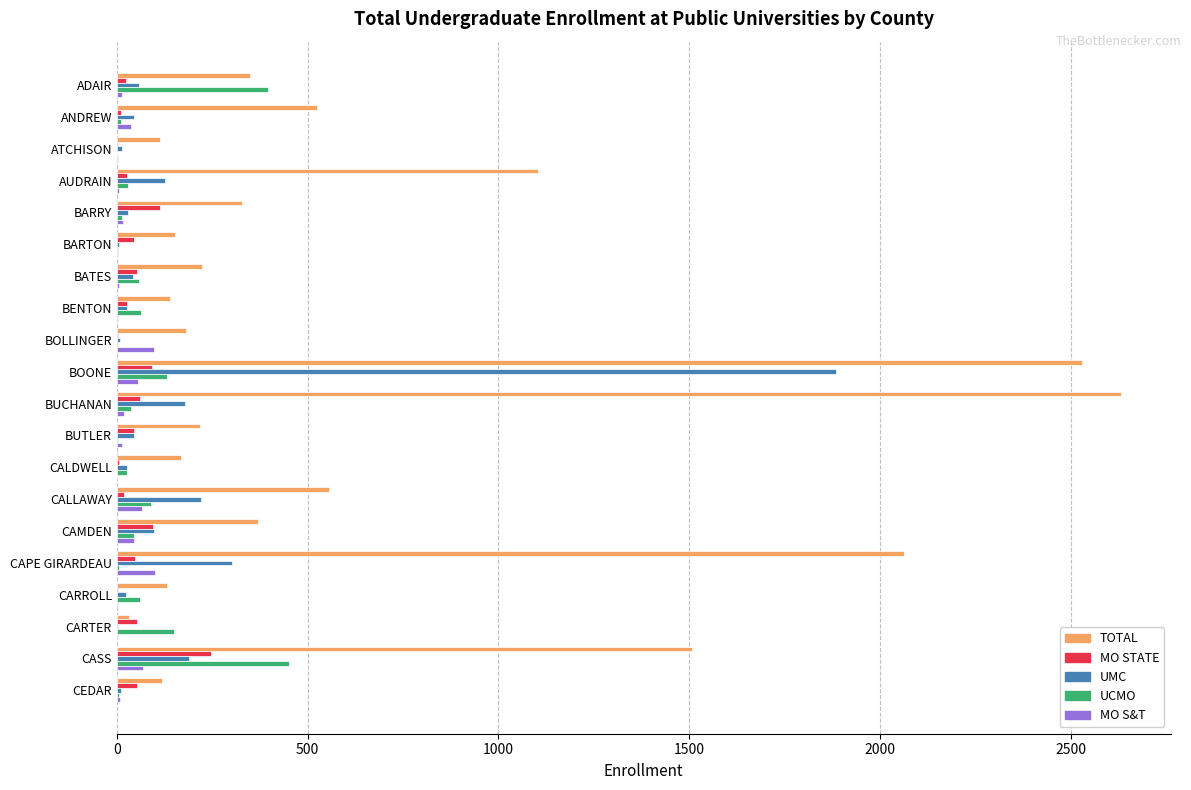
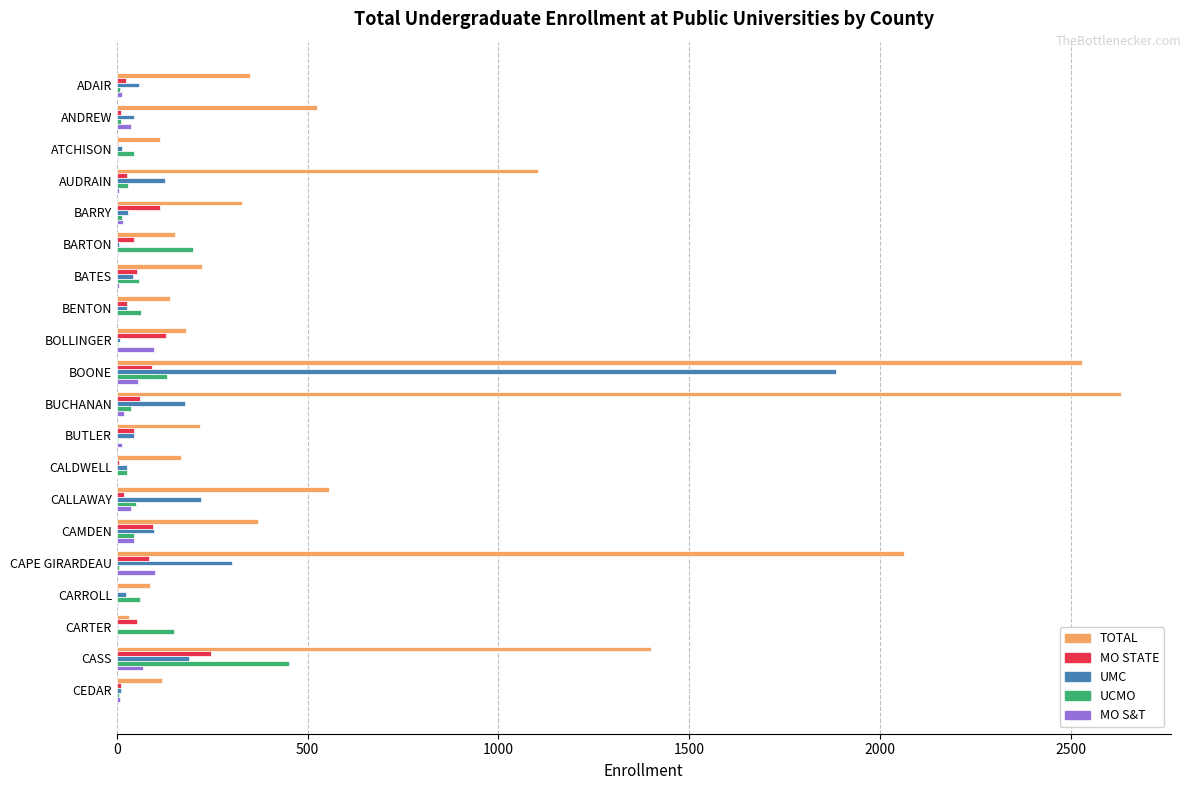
  {
    "TOTAL": {
      "ADAIR": 350,
      "ANDREW": 530,
      "ATCHISON": 110,
      "AUDRAIN": 1100,
      "BARRY": 330,
      "BARTON": 150,
      "BATES": 220,
      "BENTON": 140,
      "BOLLINGER": 180,
      "BOONE": 2530,
      "BUCHANAN": 2630,
      "BUTLER": 220,
      "CALDWELL": 170,
      "CALLAWAY": 560,
      "CAMDEN": 370,
      "CAPE GIRARDEAU": 2060,
-     "CARROLL": 130,
+     "CARROLL": 90,
      "CARTER": 30,
-     "CASS": 1510,
+     "CASS": 1400,
      "CEDAR": 120
    },
    "MO STATE": {
      "ADAIR": 20,
      "ANDREW": 10,
      "AUDRAIN": 30,
      "BARRY": 110,
      "BARTON": 50,
      "BATES": 50,
      "BENTON": 30,
-     "BOLLINGER": 0,
+     "BOLLINGER": 130,
      "BOONE": 90,
      "BUCHANAN": 60,
      "BUTLER": 50,
      "CALLAWAY": 20,
      "CAMDEN": 100,
-     "CAPE GIRARDEAU": 50,
+     "CAPE GIRARDEAU": 80,
      "CARTER": 50,
      "CASS": 250,
-     "CEDAR": 50
+     "CEDAR": 10
    },
    "UMC": {
      "ADAIR": 60,
      "ANDREW": 40,
      "ATCHISON": 10,
      "AUDRAIN": 130,
      "BARRY": 30,
      "BATES": 40,
      "BENTON": 30,
      "BOLLINGER": 10,
      "BOONE": 1880,
      "BUCHANAN": 180,
      "BUTLER": 40,
      "CALDWELL": 30,
      "CALLAWAY": 220,
      "CAMDEN": 100,
      "CAPE GIRARDEAU": 300,
      "CARROLL": 30,
      "CASS": 190,
      "CEDAR": 10
    },
    "UCMO": {
-     "ADAIR": 400,
+     "ADAIR": 10,
      "ANDREW": 10,
-     "ATCHISON": 0,
+     "ATCHISON": 50,
      "AUDRAIN": 30,
      "BARRY": 10,
-     "BARTON": 0,
+     "BARTON": 200,
      "BATES": 60,
      "BENTON": 60,
      "BOONE": 130,
      "BUCHANAN": 40,
      "CALDWELL": 30,
-     "CALLAWAY": 90,
+     "CALLAWAY": 50,
      "CAMDEN": 40,
      "CARROLL": 60,
      "CARTER": 150,
      "CASS": 450
    },
    "MO S&T": {
      "ADAIR": 10,
      "ANDREW": 40,
      "BARRY": 20,
      "BOLLINGER": 100,
      "BOONE": 60,
      "BUCHANAN": 20,
      "BUTLER": 10,
-     "CALLAWAY": 70,
+     "CALLAWAY": 40,
      "CAMDEN": 40,
      "CAPE GIRARDEAU": 100,
      "CASS": 70,
      "CEDAR": 10
    }
  }
